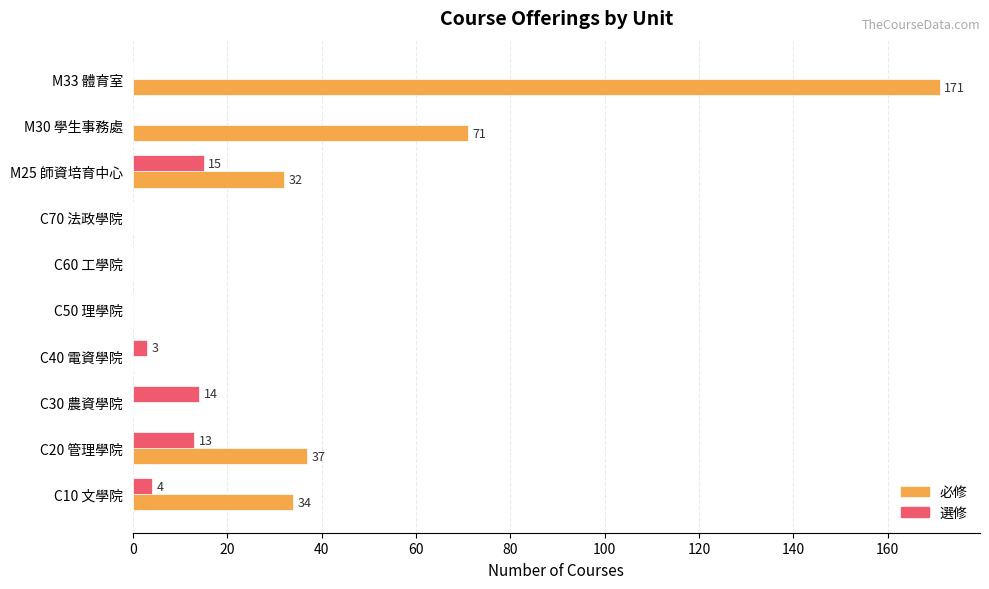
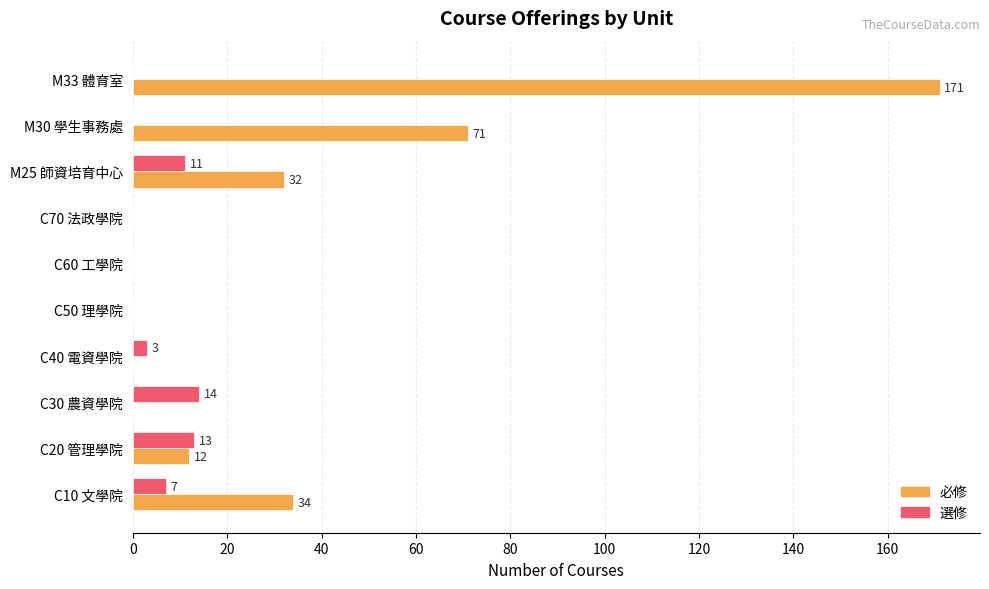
  {
    "必修": {
      "M33 體育室": 171,
      "M30 學生事務處": 71,
      "M25 師資培育中心": 32,
-     "C20 管理學院": 37,
+     "C20 管理學院": 12,
      "C10 文學院": 34
    },
    "選修": {
-     "M25 師資培育中心": 15,
+     "M25 師資培育中心": 11,
      "C40 電資學院": 3,
      "C30 農資學院": 14,
      "C20 管理學院": 13,
-     "C10 文學院": 4
+     "C10 文學院": 7
    }
  }
